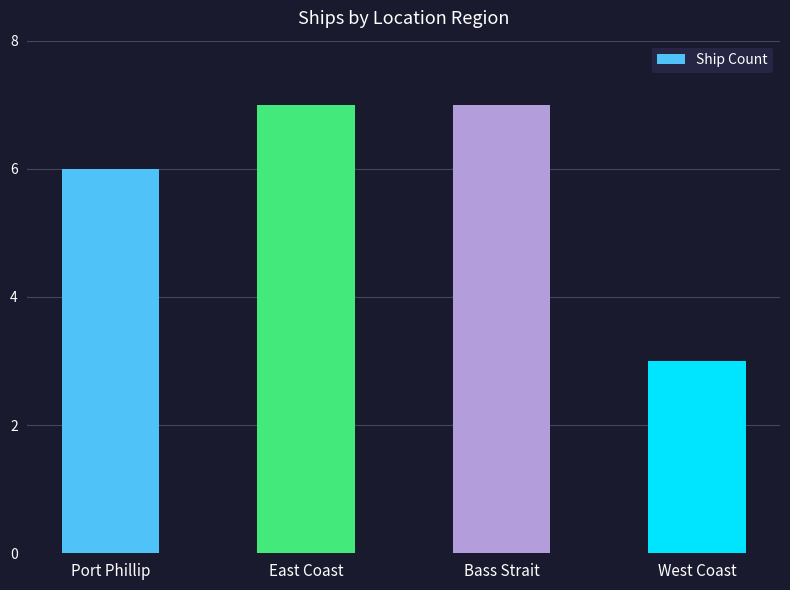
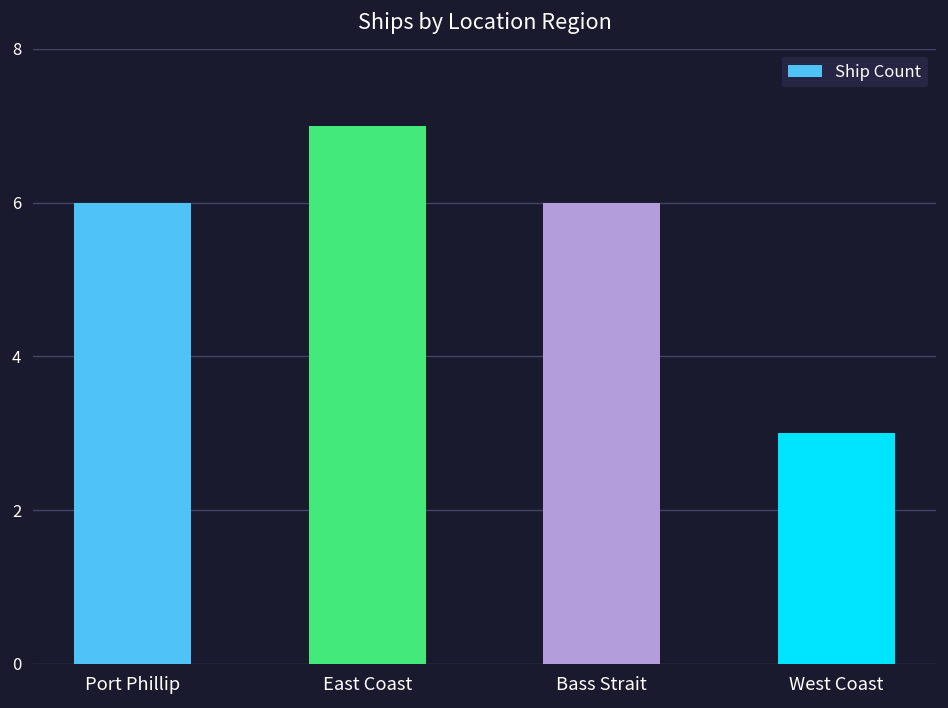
  {
    "Port Phillip": 6,
    "East Coast": 7,
-   "Bass Strait": 7,
+   "Bass Strait": 6,
    "West Coast": 3
  }
